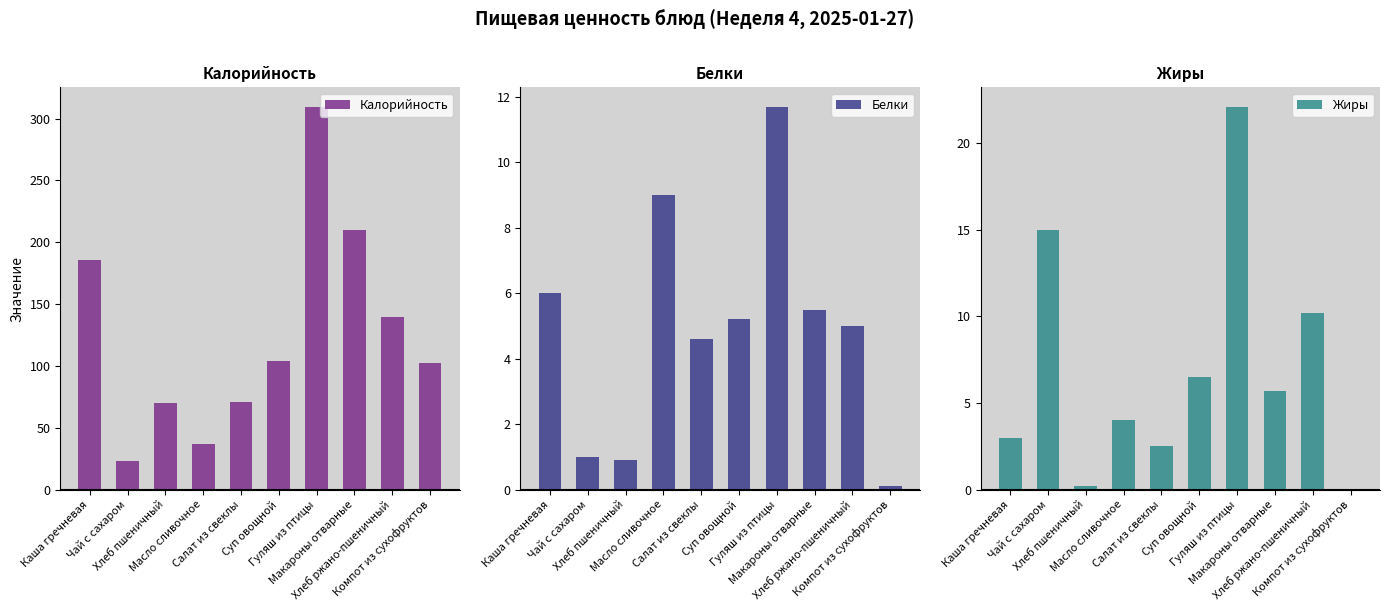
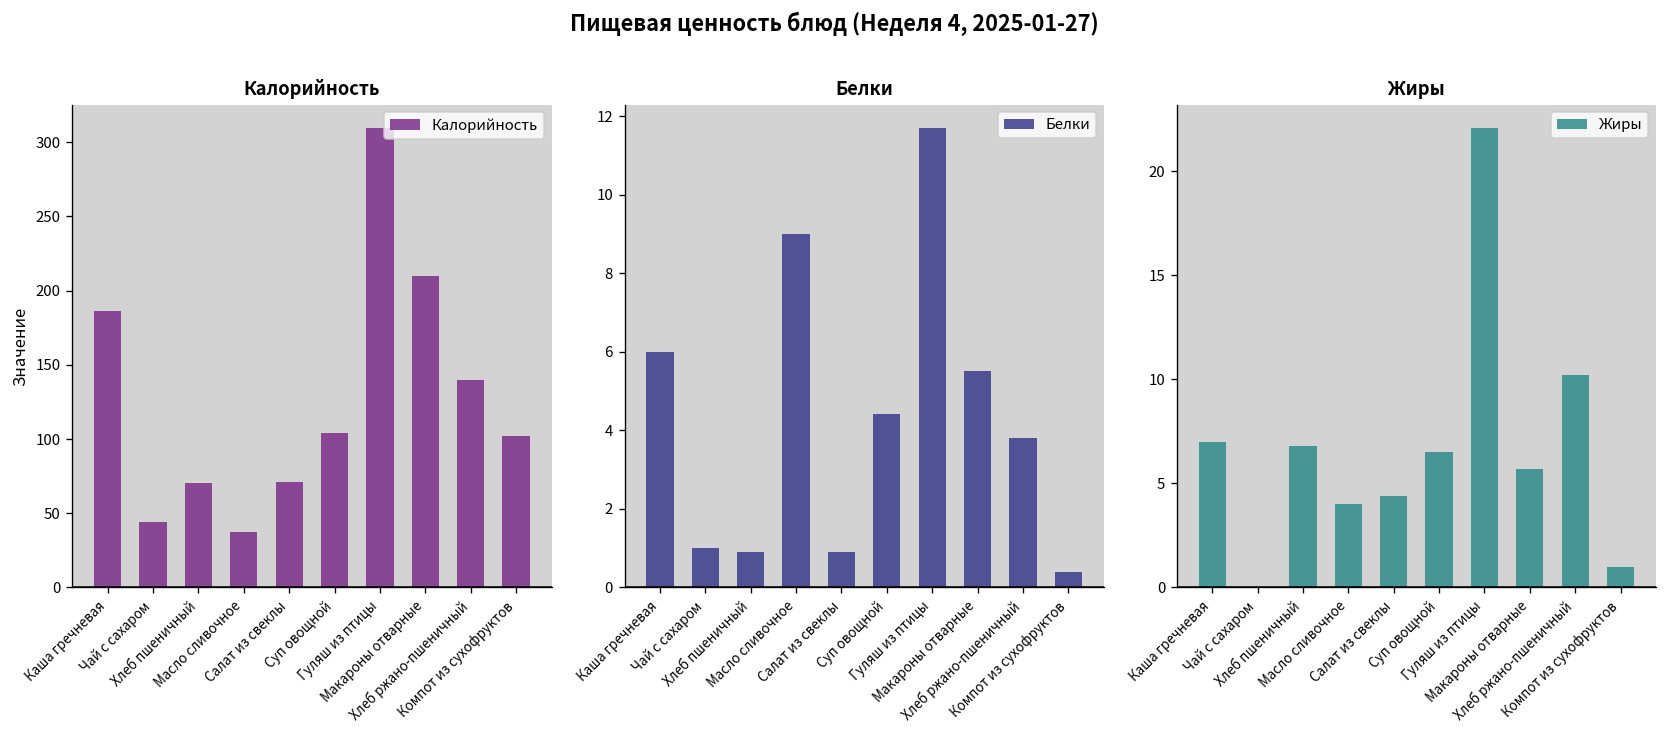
  {
    "Калорийность": {
      "Каша гречневая": 186,
-     "Чай с сахаром": 23,
+     "Чай с сахаром": 44,
      "Хлеб пшеничный": 70,
      "Масло сливочное": 37,
      "Салат из свеклы": 71,
      "Суп овощной": 104,
      "Гуляш из птицы": 310,
      "Макароны отварные": 210,
      "Хлеб ржано-пшеничный": 140,
      "Компот из сухофруктов": 102
    },
    "Белки": {
      "Каша гречневая": 6.0,
      "Чай с сахаром": 1.0,
      "Хлеб пшеничный": 0.9,
      "Масло сливочное": 9.0,
-     "Салат из свеклы": 4.6,
-     "Суп овощной": 5.2,
+     "Салат из свеклы": 0.9,
+     "Суп овощной": 4.4,
      "Гуляш из птицы": 11.7,
      "Макароны отварные": 5.5,
-     "Хлеб ржано-пшеничный": 5.0,
-     "Компот из сухофруктов": 0.1
+     "Хлеб ржано-пшеничный": 3.8,
+     "Компот из сухофруктов": 0.4
    },
    "Жиры": {
-     "Каша гречневая": 3,
-     "Чай с сахаром": 15,
-     "Хлеб пшеничный": 0.2,
+     "Каша гречневая": 7,
+     "Чай с сахаром": 0,
+     "Хлеб пшеничный": 6.8,
      "Масло сливочное": 4.0,
-     "Салат из свеклы": 2.5,
+     "Салат из свеклы": 4.4,
      "Суп овощной": 6.5,
      "Гуляш из птицы": 22.1,
      "Макароны отварные": 5.7,
      "Хлеб ржано-пшеничный": 10.2,
-     "Компот из сухофруктов": 0
+     "Компот из сухофруктов": 1
    }
  }
